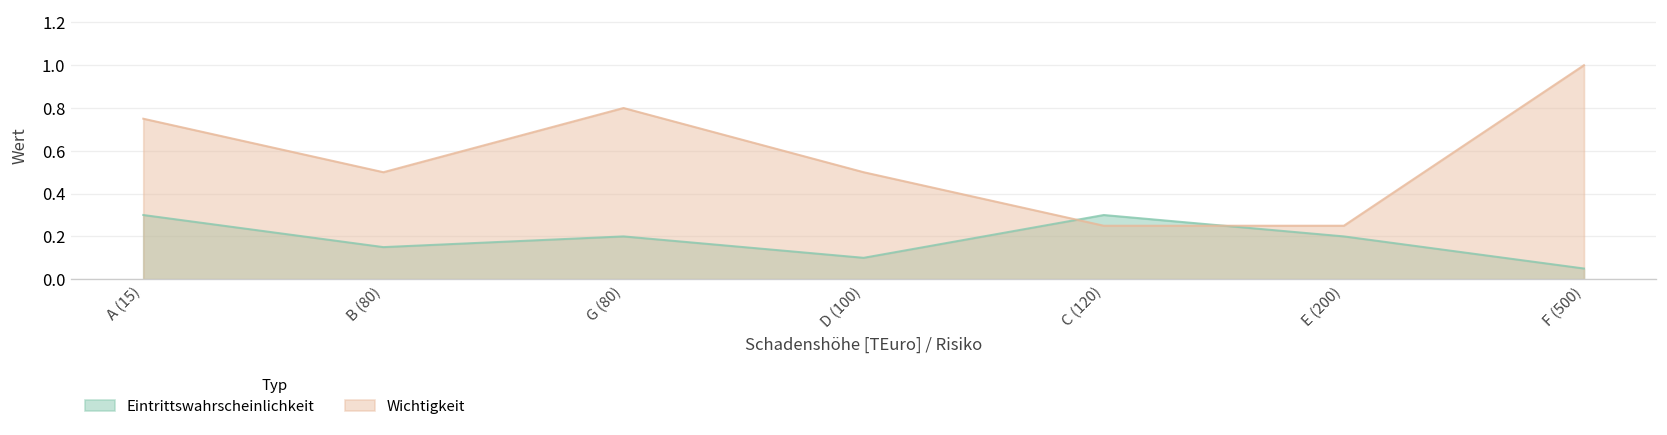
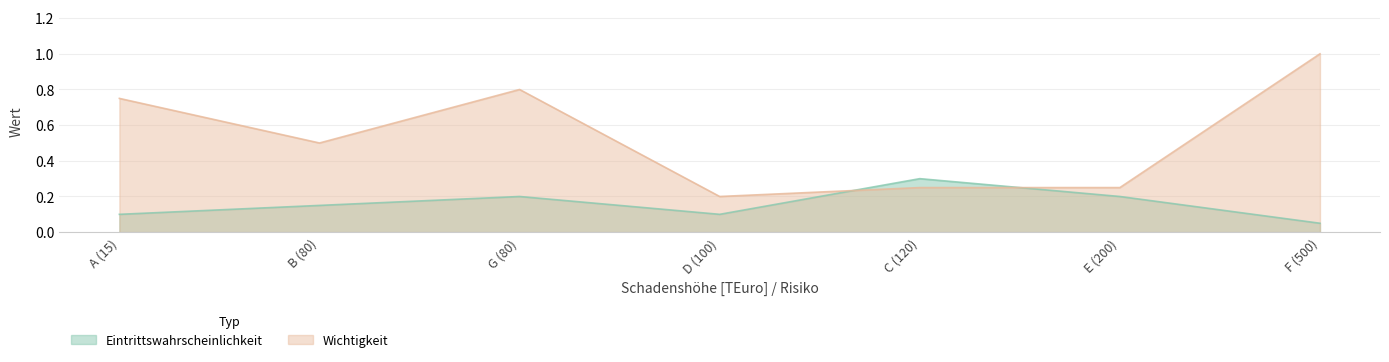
  {
    "Eintrittswahrscheinlichkeit": {
-     "A (15)": 0.3,
+     "A (15)": 0.1,
      "B (80)": 0.15,
      "G (80)": 0.2,
      "D (100)": 0.1,
      "C (120)": 0.3,
      "E (200)": 0.2,
      "F (500)": 0.05
    },
    "Wichtigkeit": {
      "A (15)": 0.75,
      "B (80)": 0.5,
      "G (80)": 0.8,
-     "D (100)": 0.5,
+     "D (100)": 0.2,
      "C (120)": 0.25,
      "E (200)": 0.25,
      "F (500)": 1.0
    }
  }
